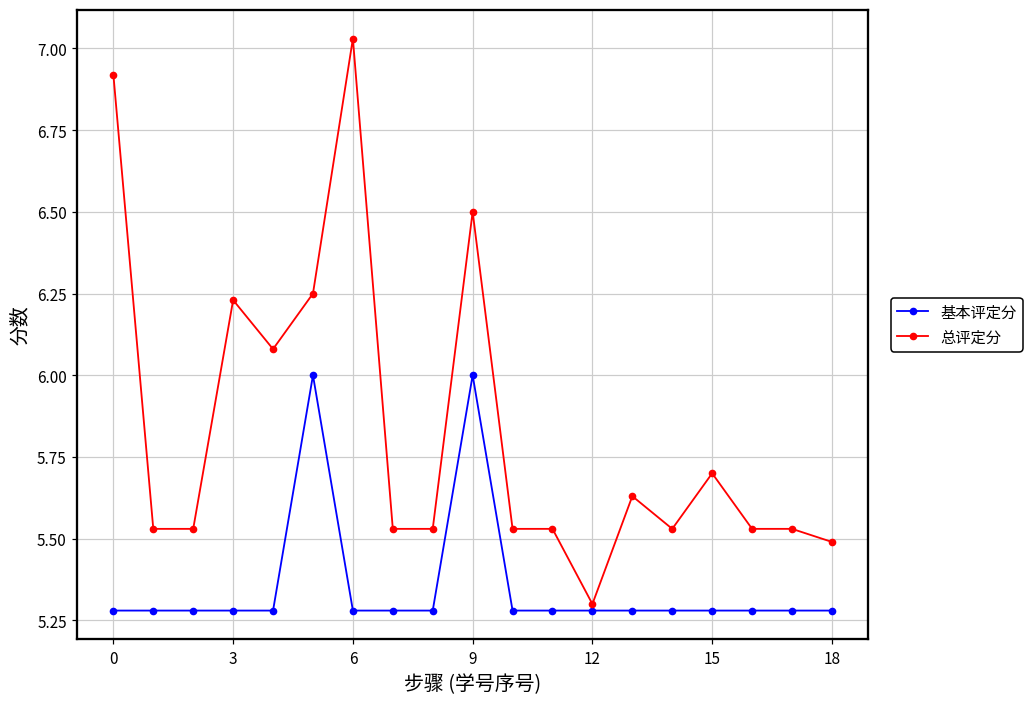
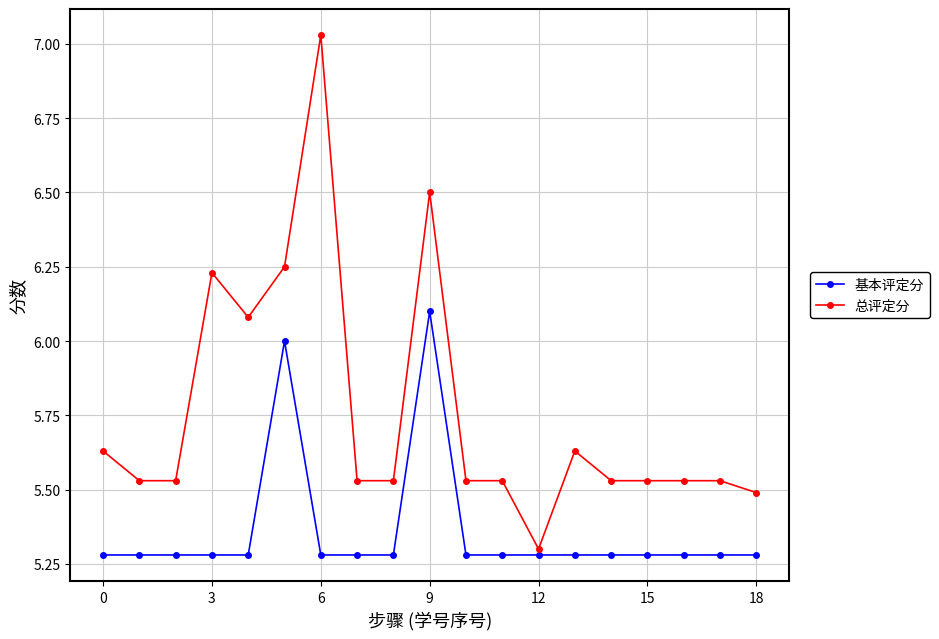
  {
    "基本评定分": {
      "0": 5.28,
      "3": 5.28,
      "6": 5.28,
-     "9": 6.0,
+     "9": 6.1,
      "12": 5.28,
      "15": 5.28,
      "18": 5.28
    },
    "总评定分": {
-     "0": 6.92,
+     "0": 5.63,
      "3": 6.23,
      "6": 7.03,
      "9": 6.50,
      "12": 5.30,
-     "15": 5.70,
+     "15": 5.53,
      "18": 5.49
    }
  }
